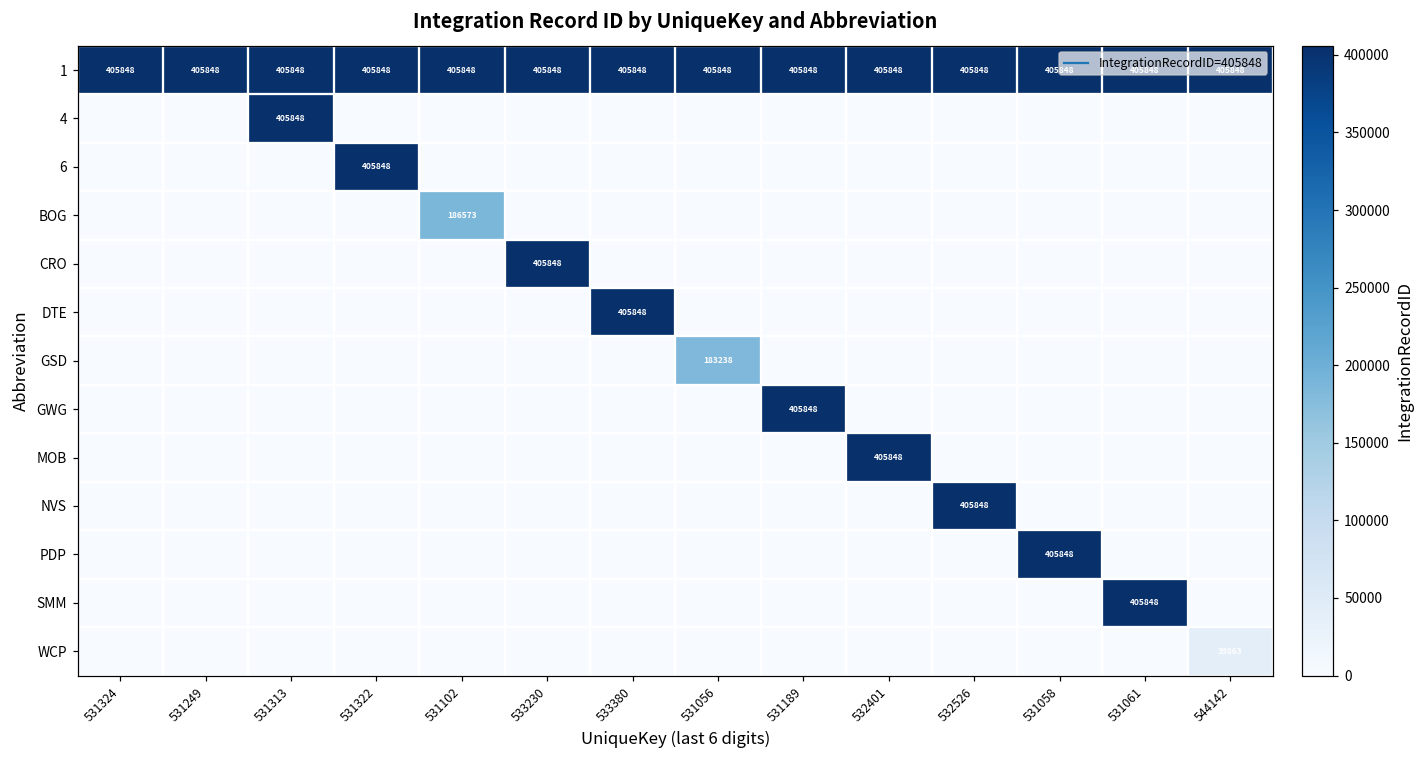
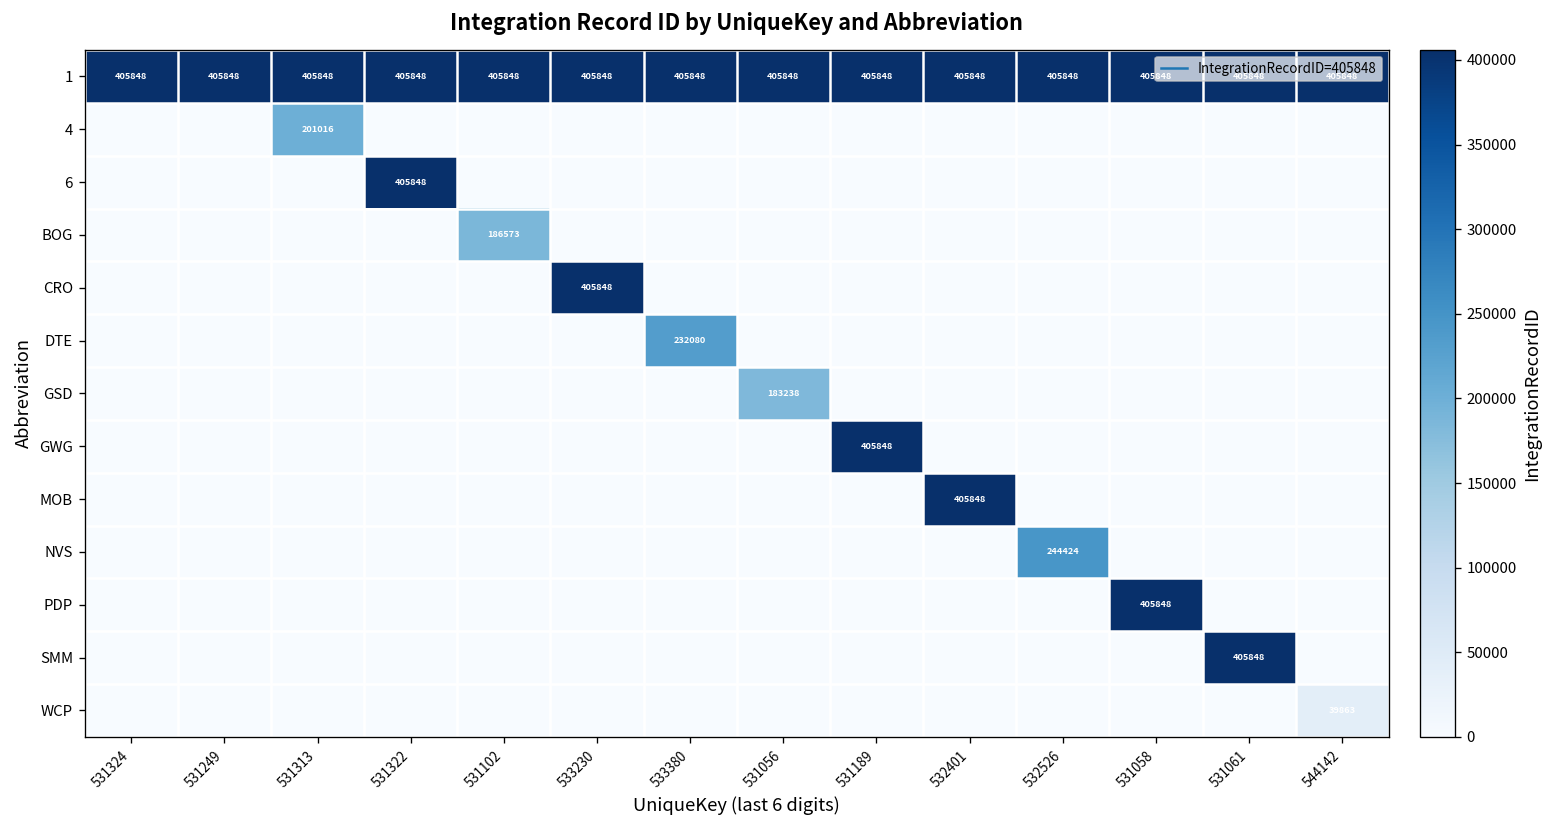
  {
    "1": {
      "531324": 405848,
      "531249": 405848,
      "531313": 405848,
      "531322": 405848,
      "531102": 405848,
      "533230": 405848,
      "533380": 405848,
      "531056": 405848,
      "531189": 405848,
      "532401": 405848,
      "532526": 405848
    },
    "4": {
-     "531313": 405848
+     "531313": 201016
    },
    "6": {
      "531322": 405848
    },
    "BOG": {
      "531102": 186573
    },
    "CRO": {
      "533230": 405848
    },
    "DTE": {
-     "533380": 405848
+     "533380": 232080
    },
    "GSD": {
      "531056": 183238
    },
    "GWG": {
      "531189": 405848
    },
    "MOB": {
      "532401": 405848
    },
    "NVS": {
-     "532526": 405848
+     "532526": 244424
    },
    "PDP": {
      "531058": 405848
    },
    "SMM": {
      "531061": 405848
    }
  }
